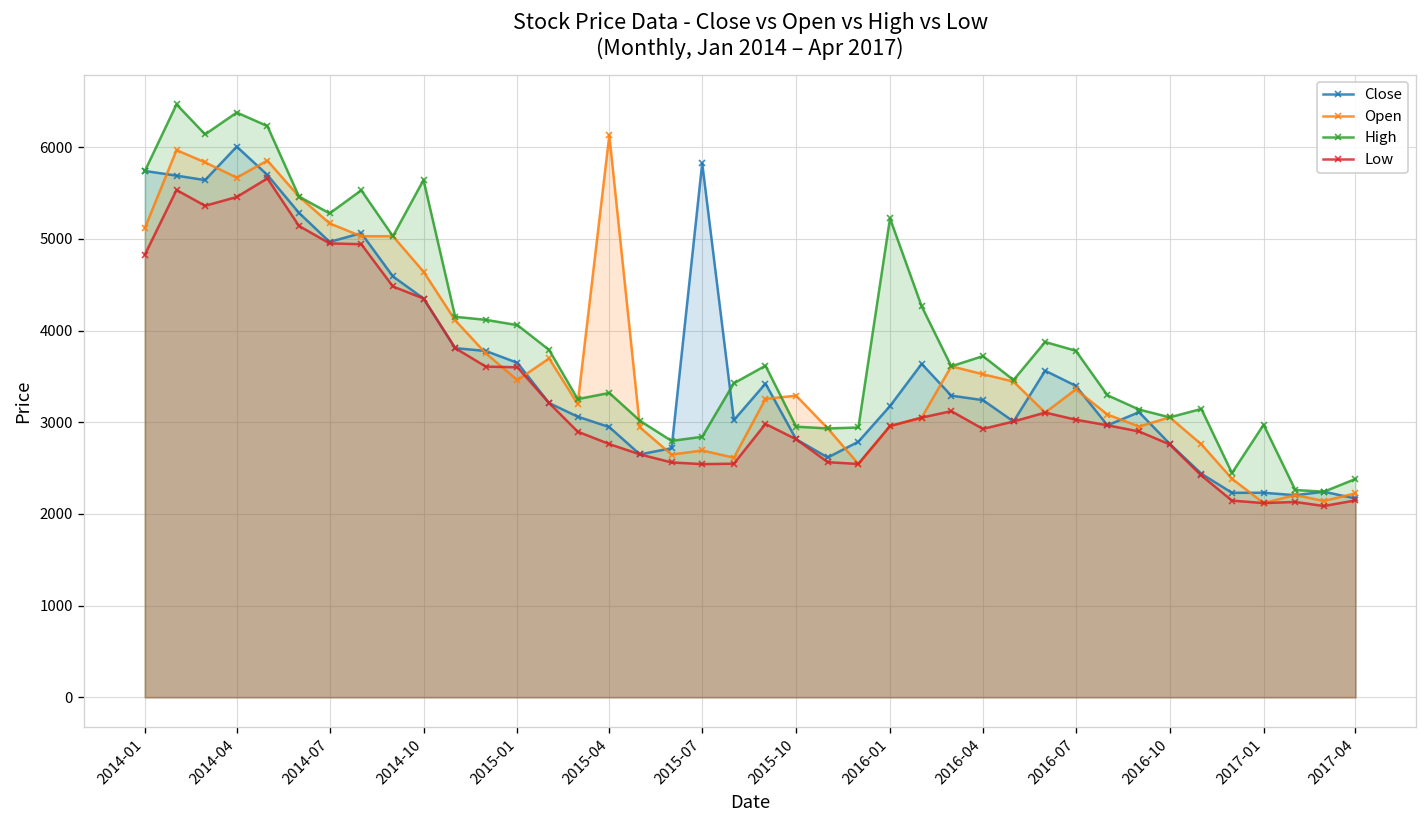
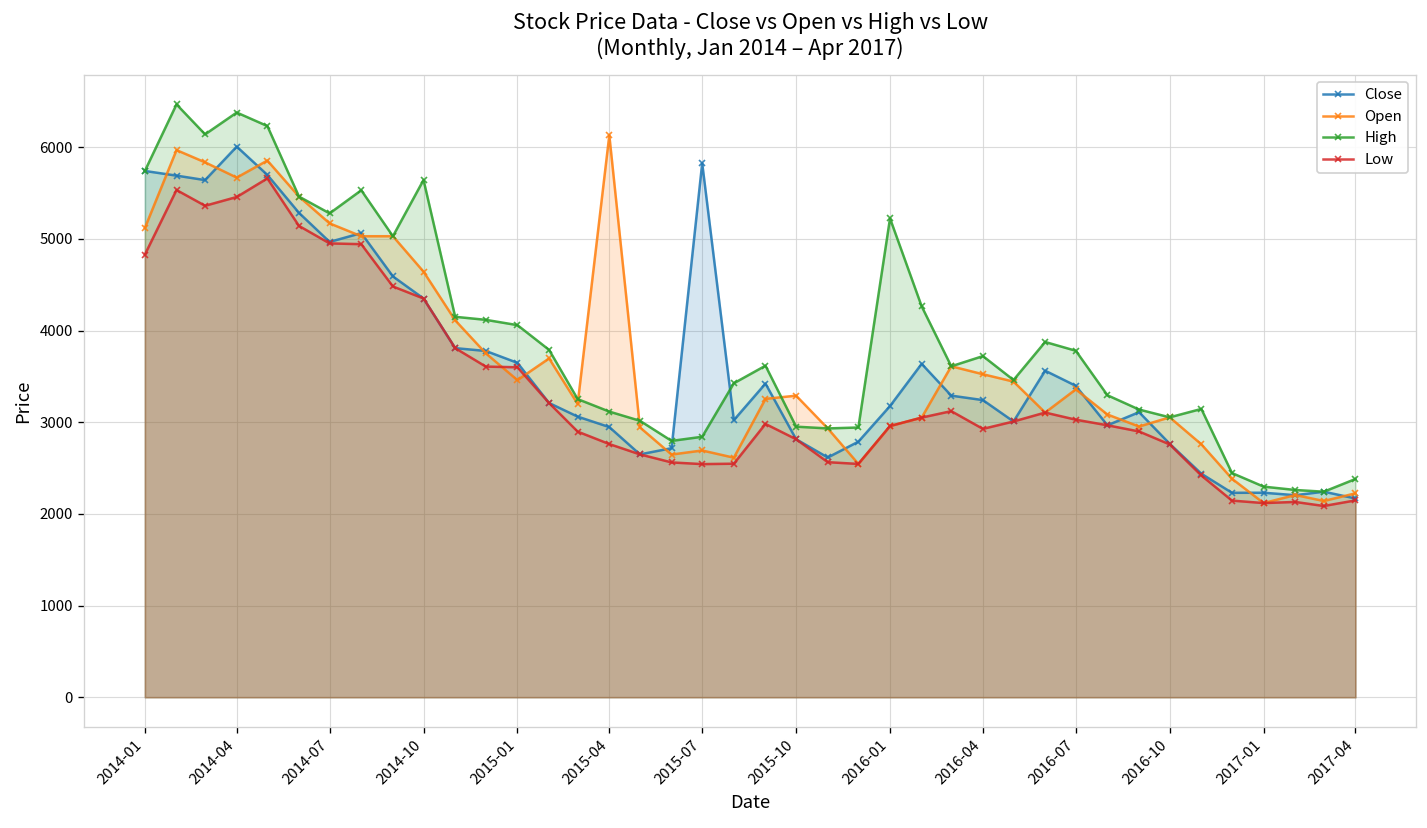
  {
    "Close": {
      "2014-04": 6000,
      "2015-01": 3600,
      "2015-04": 2900,
      "2015-07": 5800,
      "2016-01": 3200,
      "2016-04": 3200,
      "2016-07": 3400,
      "2017-01": 2200
    },
    "Open": {
      "2014-01": 5100,
      "2014-04": 5700,
      "2014-07": 5200,
      "2014-10": 4600,
      "2015-01": 3500,
      "2015-04": 6100,
      "2015-07": 2700,
      "2015-10": 3300,
      "2016-04": 3500,
      "2016-07": 3400,
      "2017-04": 2200
    },
    "High": {
      "2014-04": 6400,
      "2014-07": 5300,
      "2014-10": 5600,
      "2015-01": 4100,
-     "2015-04": 3300,
+     "2015-04": 3100,
      "2015-07": 2800,
      "2015-10": 3000,
      "2016-01": 5200,
      "2016-04": 3700,
      "2016-07": 3800,
-     "2017-01": 3000,
+     "2017-01": 2300,
      "2017-04": 2400
    },
    "Low": {
      "2014-01": 4800,
      "2014-04": 5500,
      "2015-01": 3600,
      "2015-04": 2800,
      "2015-07": 2500,
      "2016-04": 2900,
      "2016-07": 3000
    }
  }
